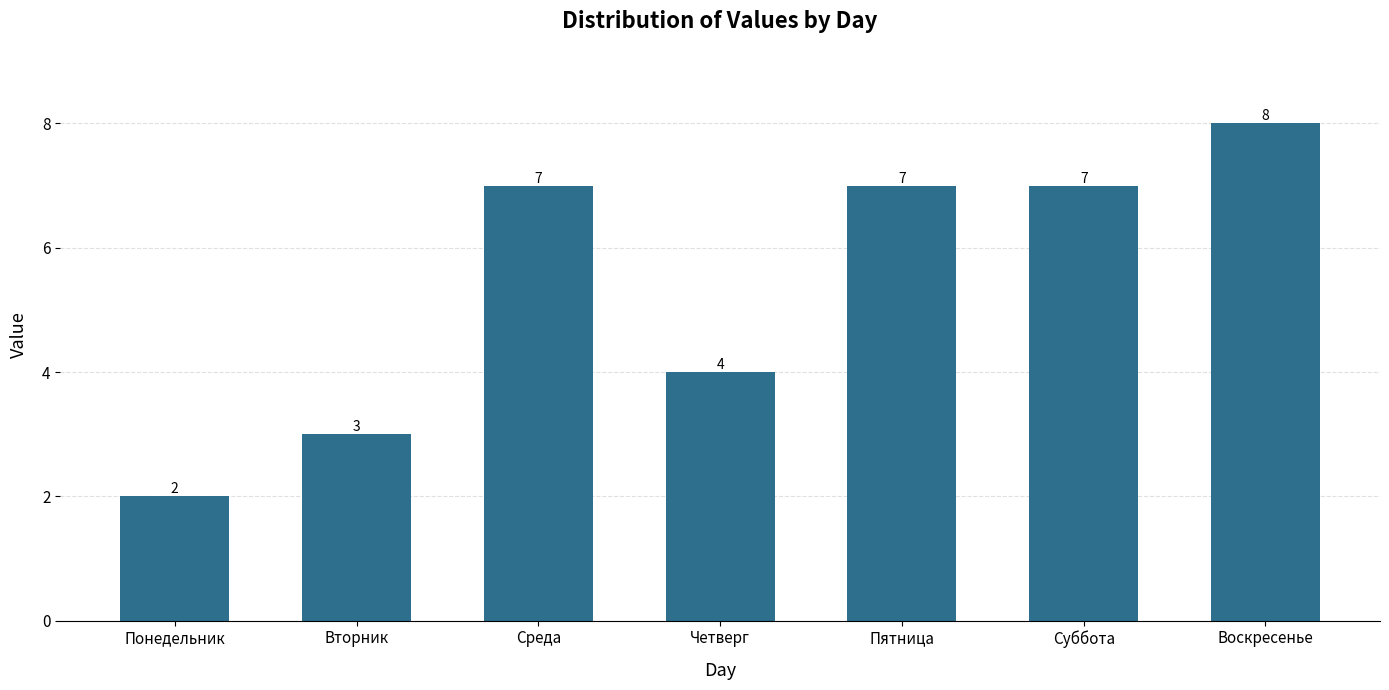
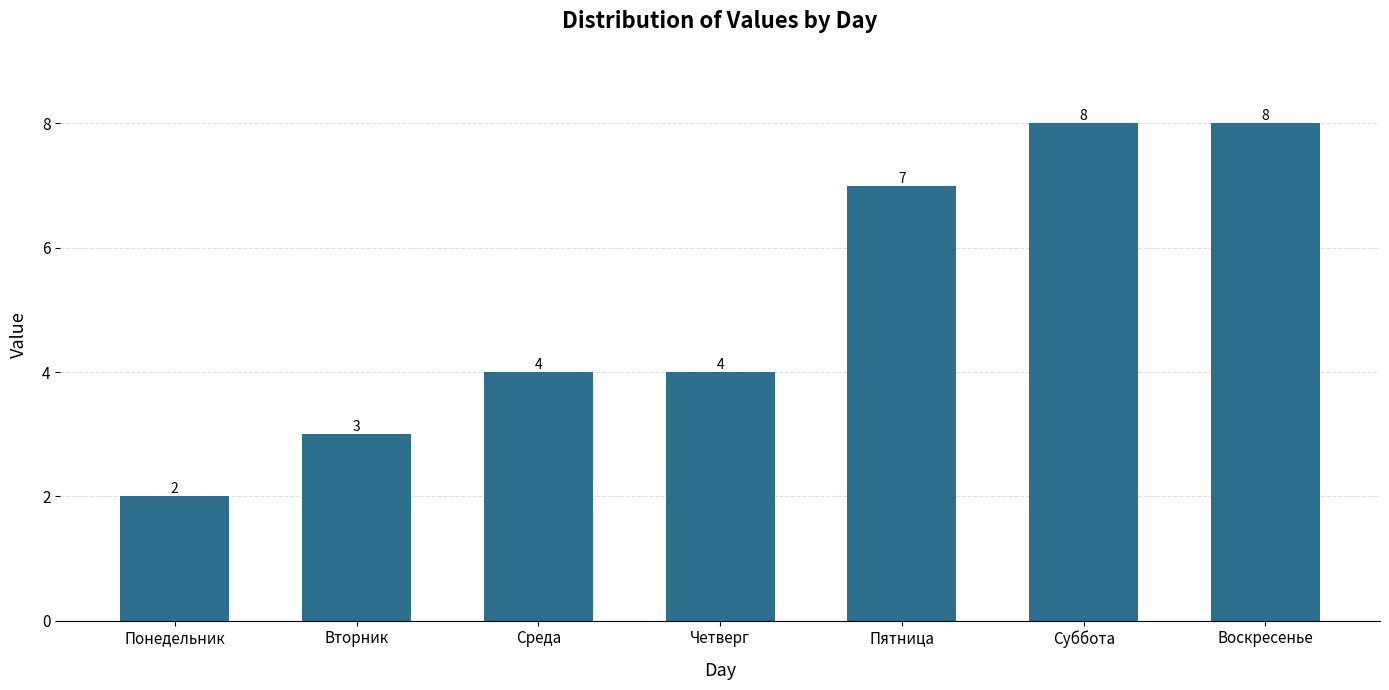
  {
    "Понедельник": 2,
    "Вторник": 3,
-   "Среда": 7,
+   "Среда": 4,
    "Четверг": 4,
    "Пятница": 7,
-   "Суббота": 7,
+   "Суббота": 8,
    "Воскресенье": 8
  }
